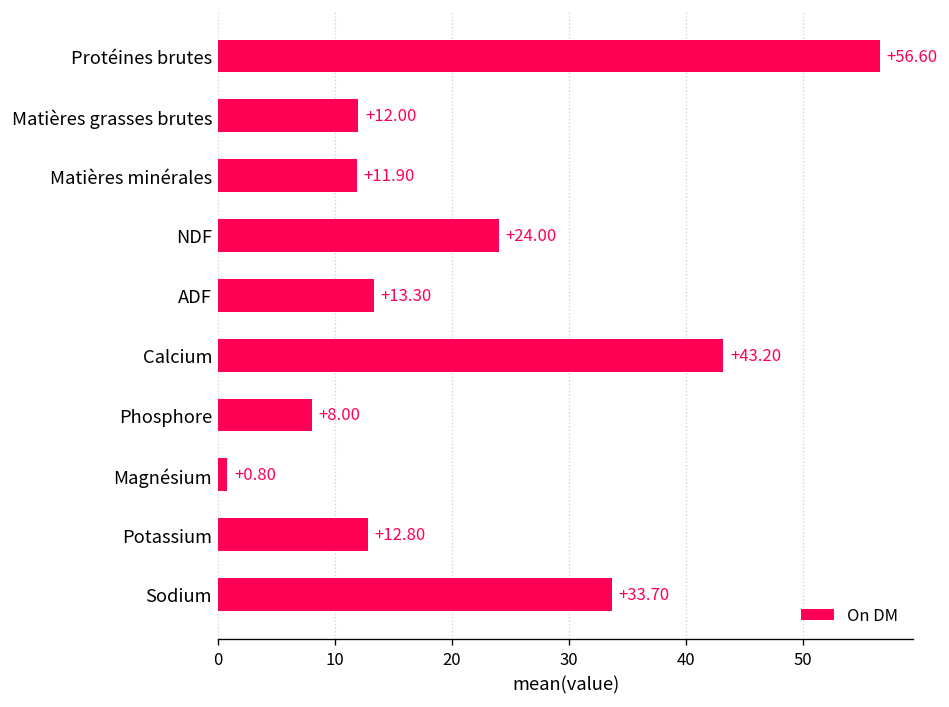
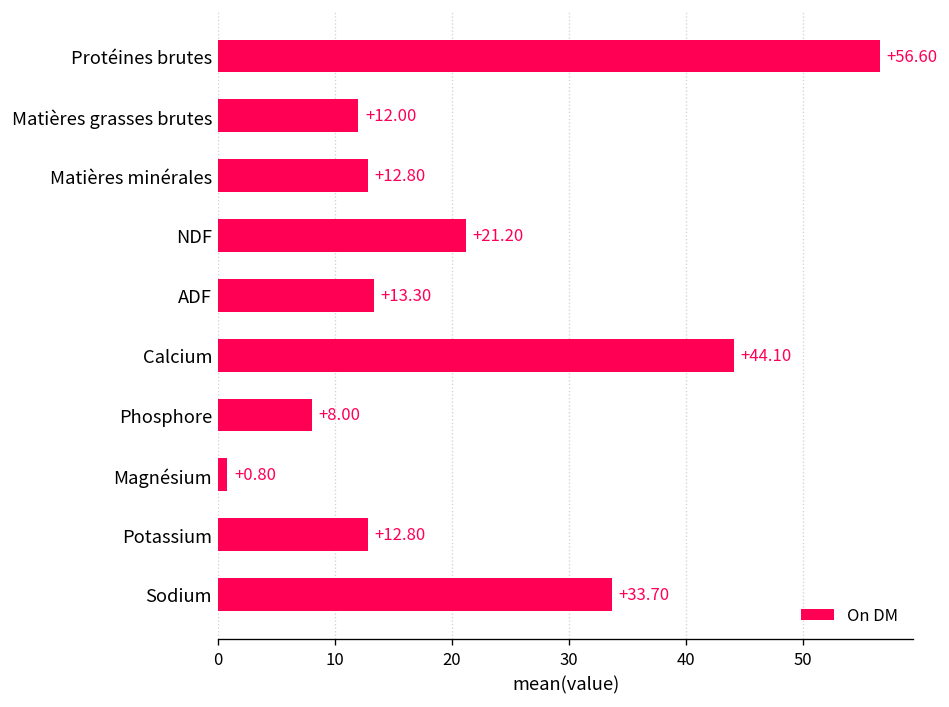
  {
    "Protéines brutes": "+56.60",
    "Matières grasses brutes": "+12.00",
-   "Matières minérales": "+11.90",
-   "NDF": "+24.00",
+   "Matières minérales": "+12.80",
+   "NDF": "+21.20",
    "ADF": "+13.30",
-   "Calcium": "+43.20",
+   "Calcium": "+44.10",
    "Phosphore": "+8.00",
    "Magnésium": "+0.80",
    "Potassium": "+12.80",
    "Sodium": "+33.70"
  }
